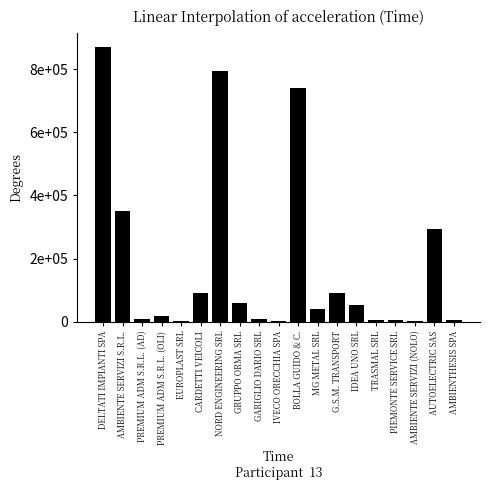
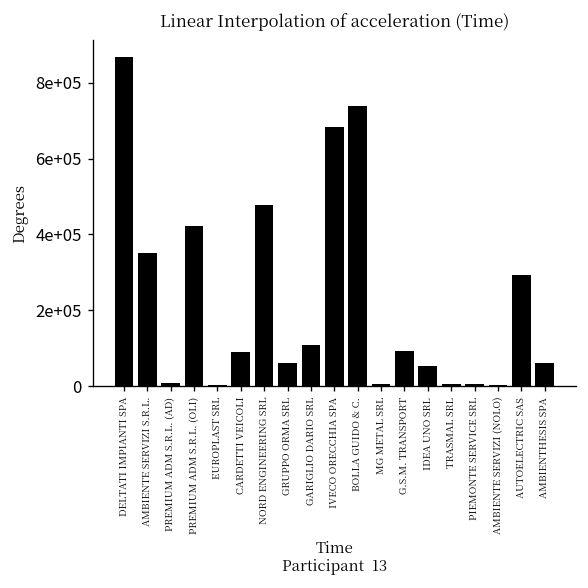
  {
    "DELTATI IMPIANTI SPA": 870000,
    "AMBIENTE SERVIZI S.R.L.": 350000,
    "PREMIUM ADM S.R.L. (AD)": 10000,
-   "PREMIUM ADM S.R.L. (OLI)": 20000,
+   "PREMIUM ADM S.R.L. (OLI)": 420000,
    "CARDETTI VEICOLI": 90000,
-   "NORD ENGINEERING SRL": 790000,
+   "NORD ENGINEERING SRL": 480000,
    "GRUPPO ORMA SRL": 60000,
-   "GARIGLIO DARIO SRL": 10000,
-   "IVECO ORECCHIA SPA": 0,
+   "GARIGLIO DARIO SRL": 110000,
+   "IVECO ORECCHIA SPA": 680000,
    "BOLLA GUIDO & C.": 740000,
-   "MG METAL SRL": 40000,
+   "MG METAL SRL": 0,
    "G.S.M. TRANSPORT": 90000,
    "IDEA UNO SRL": 50000,
    "AUTOELECTRIC SAS": 290000,
-   "AMBIENTHESIS SPA": 10000
+   "AMBIENTHESIS SPA": 60000
  }
